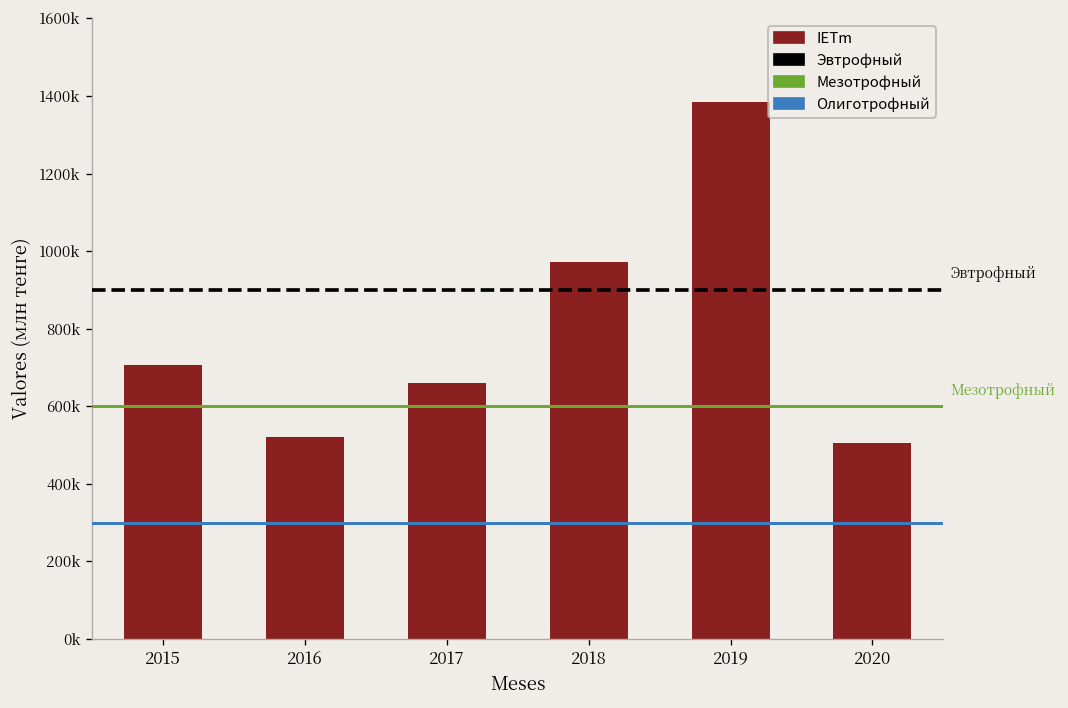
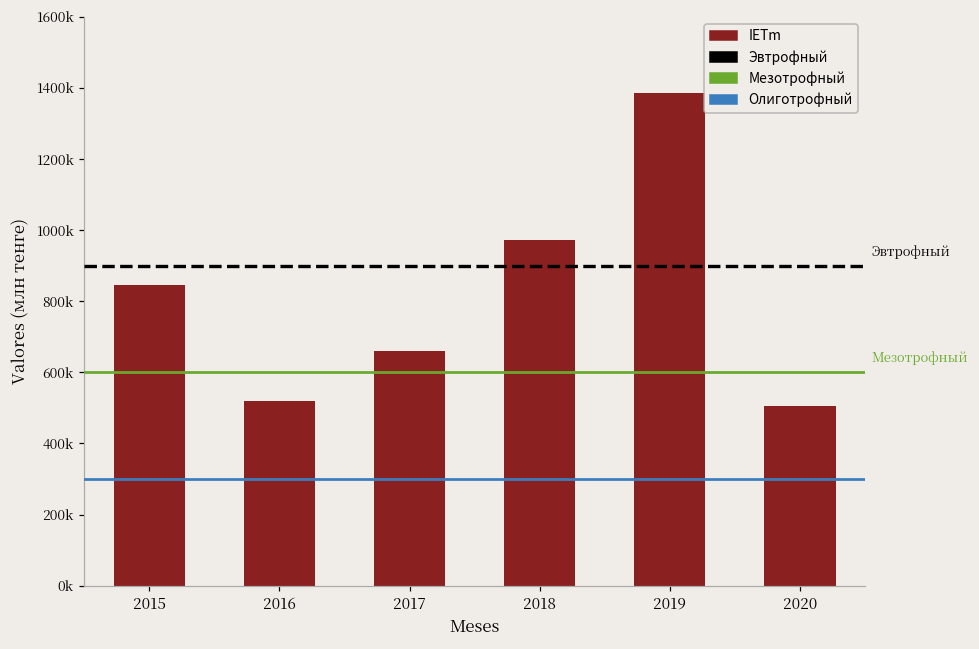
  {
    "IETm": {
-     "2015": 710000,
+     "2015": 850000,
      "2016": 520000,
      "2017": 660000,
      "2018": 970000,
      "2019": 1380000,
      "2020": 510000
    }
  }
